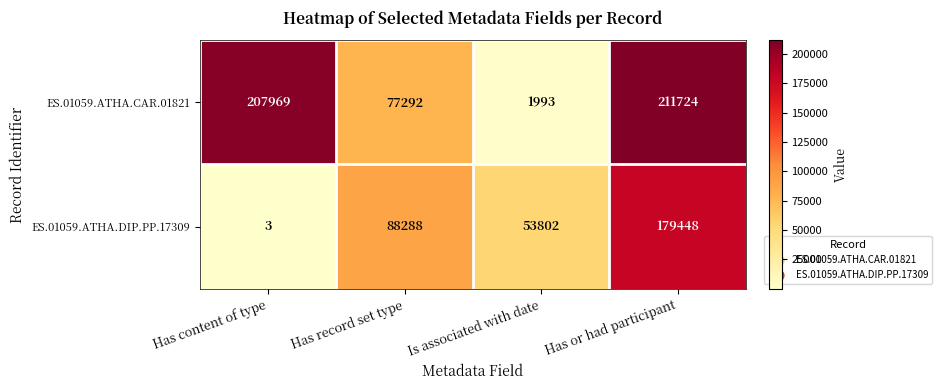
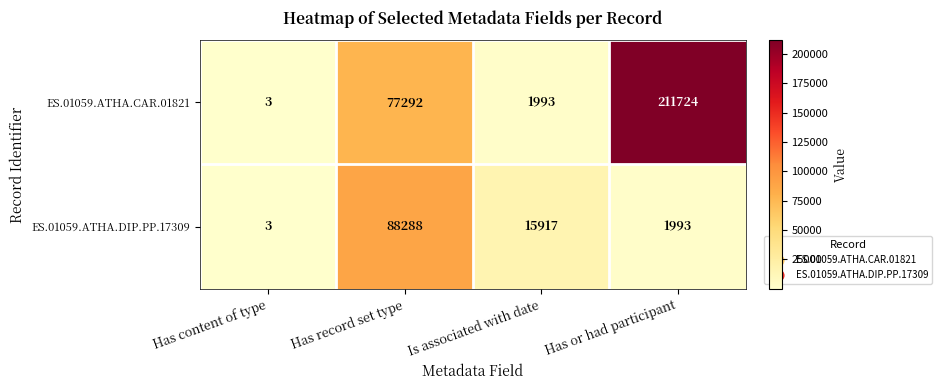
  {
    "ES.01059.ATHA.CAR.01821": {
-     "Has content of type": 207969,
+     "Has content of type": 3,
      "Has record set type": 77292,
      "Is associated with date": 1993,
      "Has or had participant": 211724
    },
    "ES.01059.ATHA.DIP.PP.17309": {
      "Has content of type": 3,
      "Has record set type": 88288,
-     "Is associated with date": 53802,
-     "Has or had participant": 179448
+     "Is associated with date": 15917,
+     "Has or had participant": 1993
    }
  }
